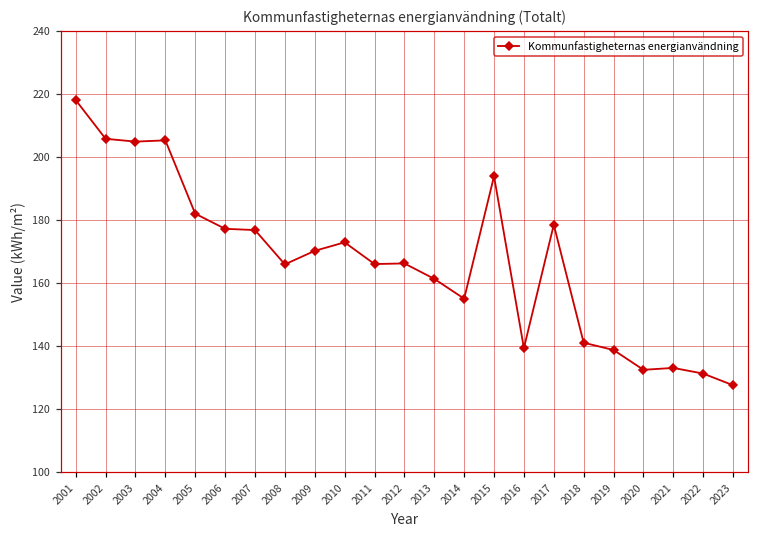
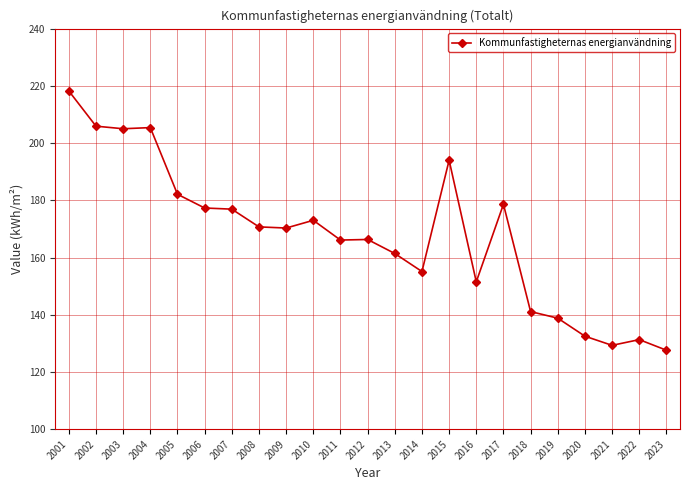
  {
    "2001": 218,
    "2002": 206,
    "2003": 205,
    "2004": 205,
    "2005": 182,
    "2006": 177,
    "2007": 177,
-   "2008": 166,
+   "2008": 171,
    "2009": 170,
    "2010": 173,
    "2011": 166,
    "2012": 166,
    "2013": 161,
    "2014": 155,
    "2015": 194,
-   "2016": 139,
+   "2016": 152,
    "2017": 179,
    "2018": 141,
    "2019": 139,
    "2020": 133,
-   "2021": 133,
+   "2021": 129,
    "2022": 131,
    "2023": 128
  }
